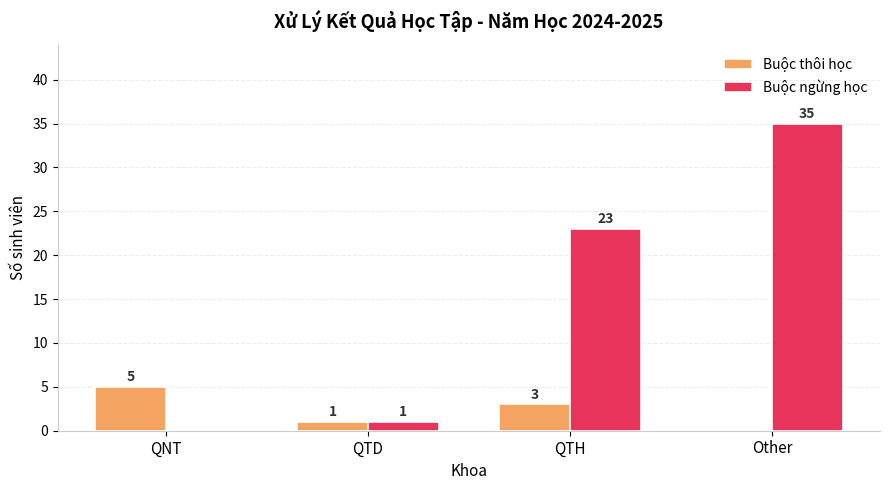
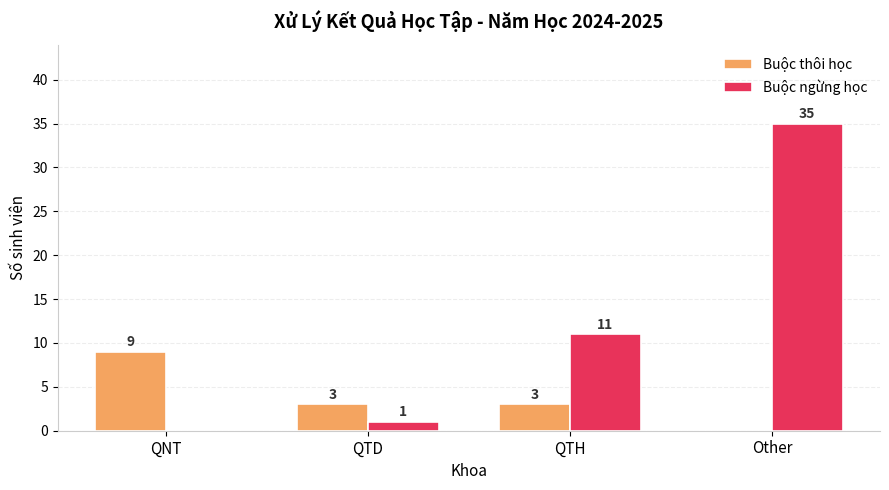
  {
    "Buộc thôi học": {
-     "QNT": 5,
-     "QTD": 1,
+     "QNT": 9,
+     "QTD": 3,
      "QTH": 3
    },
    "Buộc ngừng học": {
      "QTD": 1,
-     "QTH": 23,
+     "QTH": 11,
      "Other": 35
    }
  }
